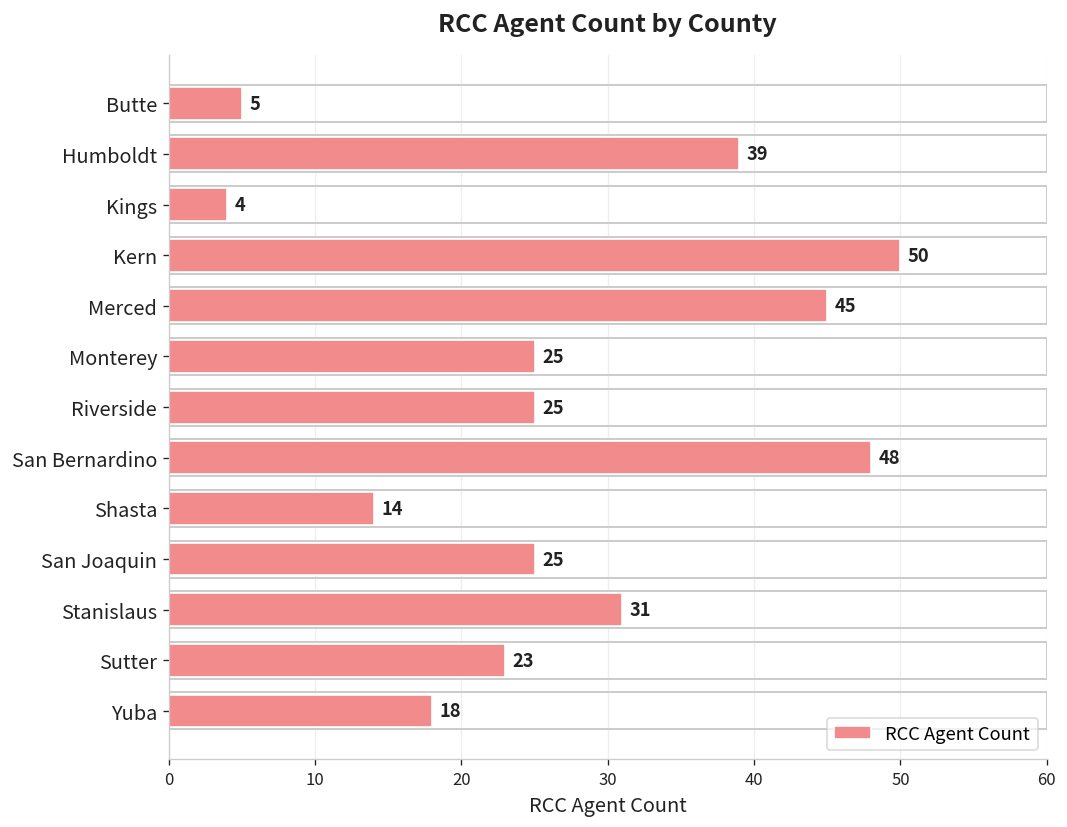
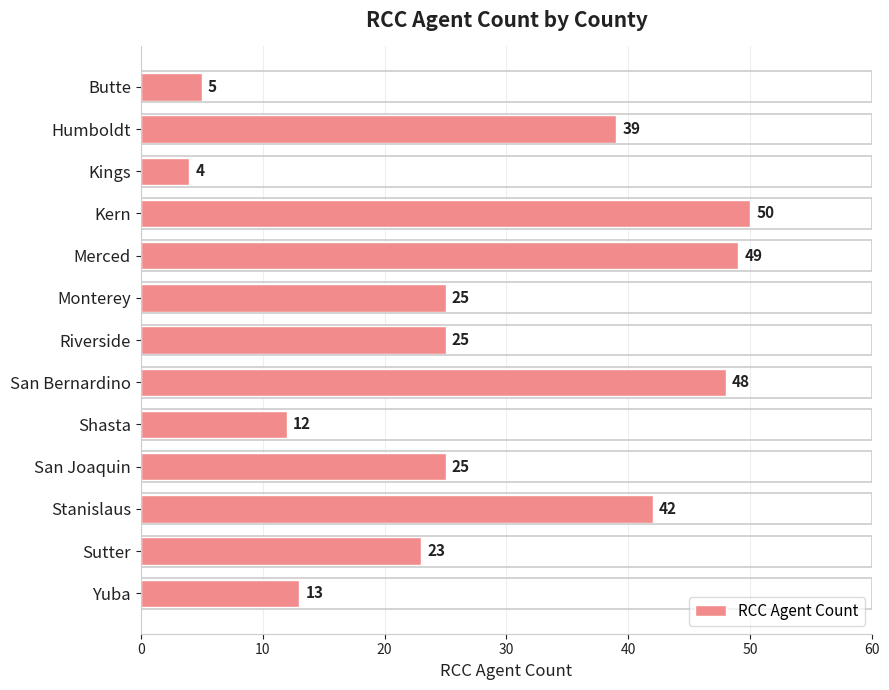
  {
    "Butte": 5,
    "Humboldt": 39,
    "Kings": 4,
    "Kern": 50,
-   "Merced": 45,
+   "Merced": 49,
    "Monterey": 25,
    "Riverside": 25,
    "San Bernardino": 48,
-   "Shasta": 14,
+   "Shasta": 12,
    "San Joaquin": 25,
-   "Stanislaus": 31,
+   "Stanislaus": 42,
    "Sutter": 23,
-   "Yuba": 18
+   "Yuba": 13
  }
